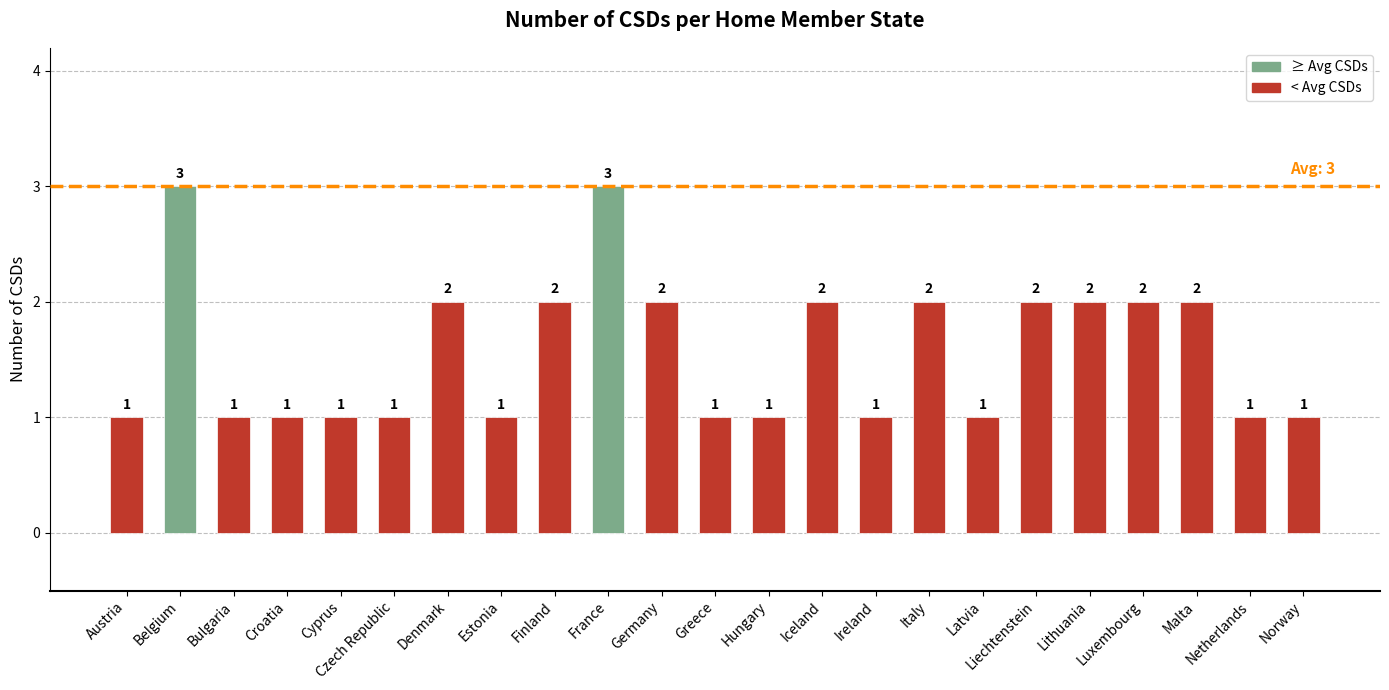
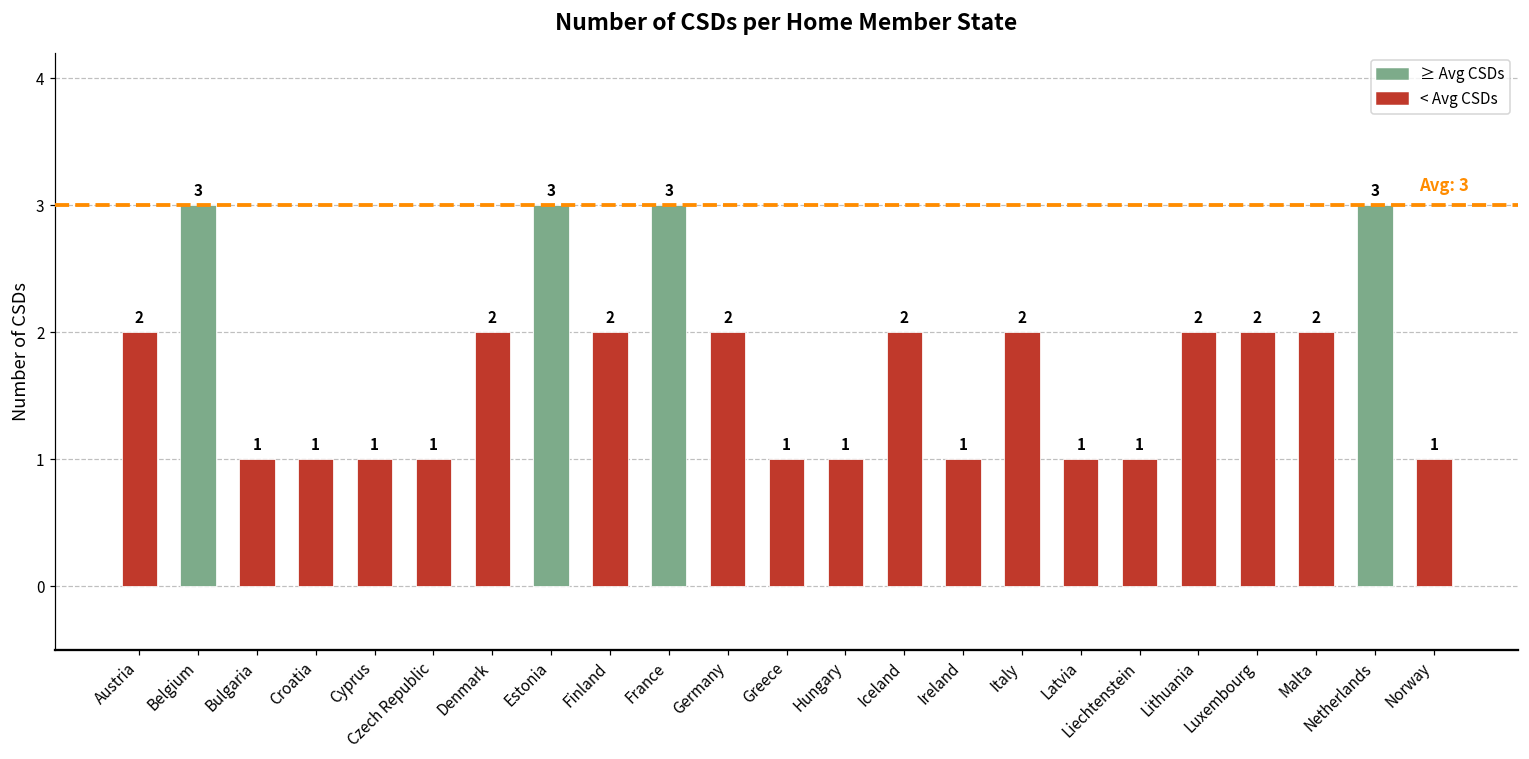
  {
-   "Austria": 1,
+   "Austria": 2,
    "Belgium": 3,
    "Bulgaria": 1,
    "Croatia": 1,
    "Cyprus": 1,
    "Czech Republic": 1,
    "Denmark": 2,
-   "Estonia": 1,
+   "Estonia": 3,
    "Finland": 2,
    "France": 3,
    "Germany": 2,
    "Greece": 1,
    "Hungary": 1,
    "Iceland": 2,
    "Ireland": 1,
    "Italy": 2,
    "Latvia": 1,
-   "Liechtenstein": 2,
+   "Liechtenstein": 1,
    "Lithuania": 2,
    "Luxembourg": 2,
    "Malta": 2,
-   "Netherlands": 1,
+   "Netherlands": 3,
    "Norway": 1
  }
